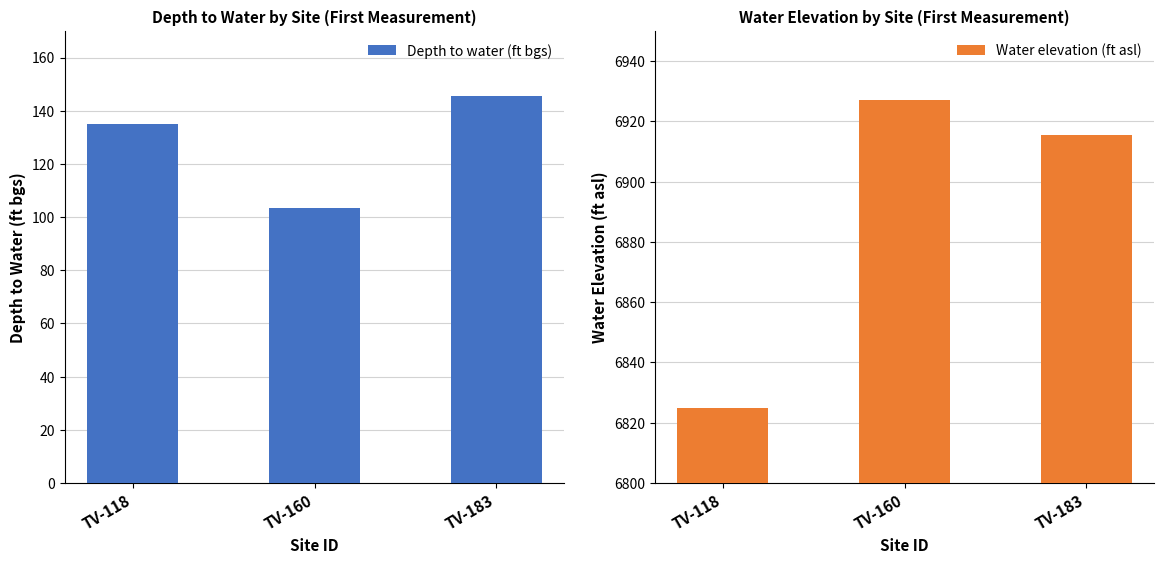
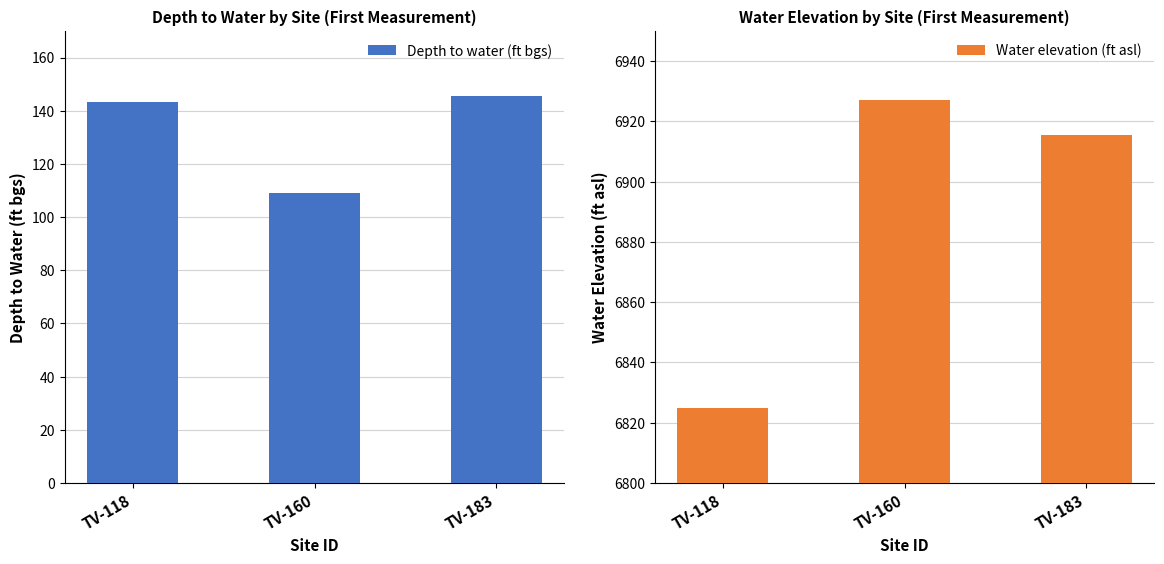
  {
    "Depth to Water by Site (First Measurement)": {
-     "TV-118": 135,
-     "TV-160": 103,
+     "TV-118": 143,
+     "TV-160": 109,
      "TV-183": 146
    },
    "Water Elevation by Site (First Measurement)": {
      "TV-118": 6825,
      "TV-160": 6927,
      "TV-183": 6916
    }
  }
